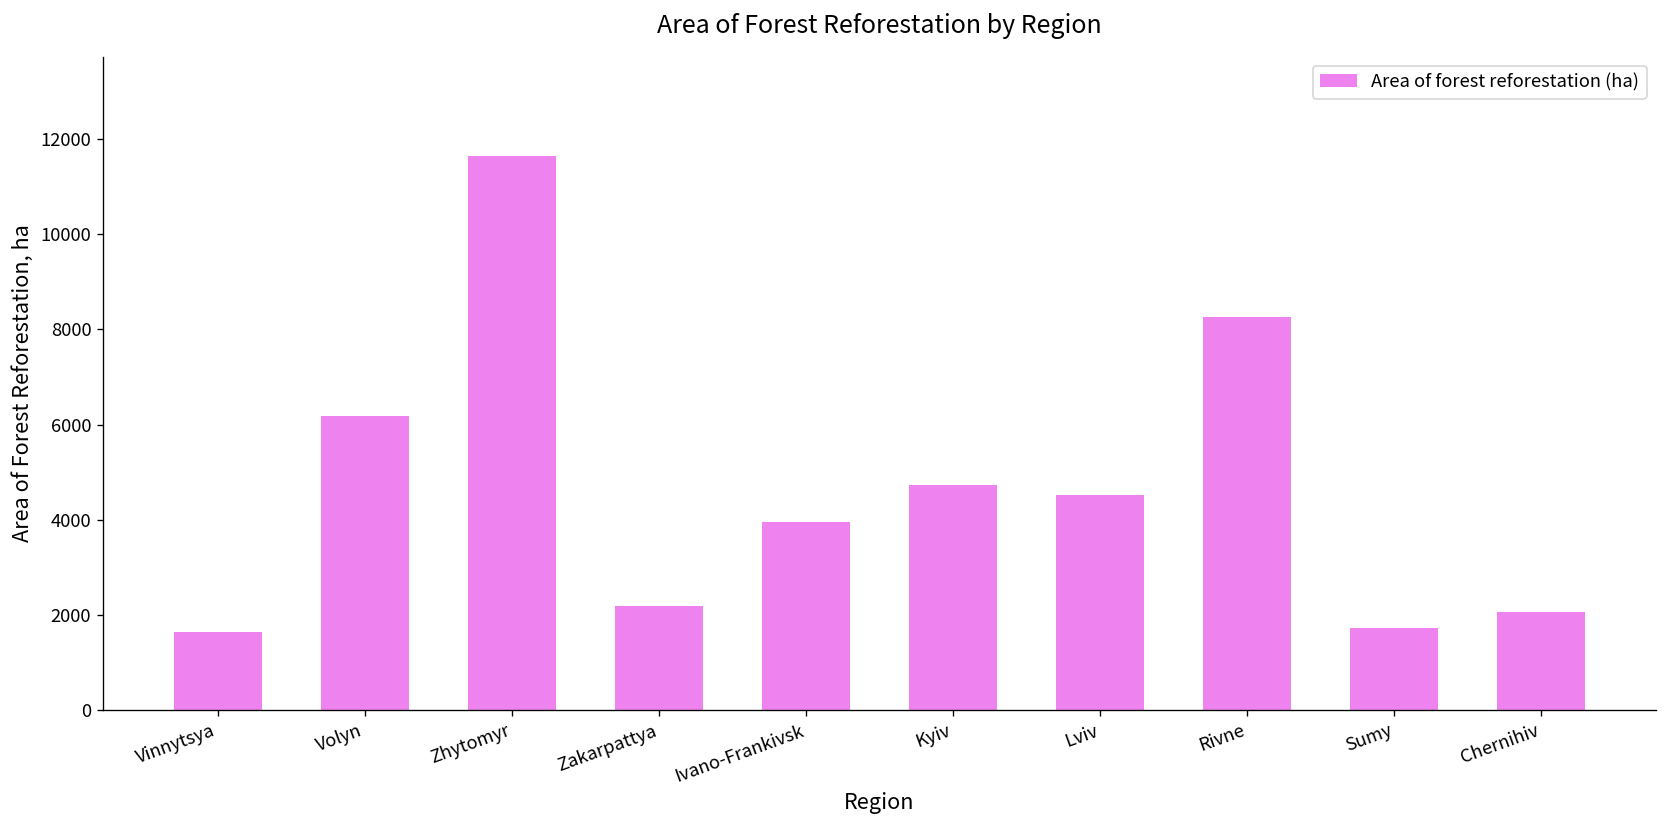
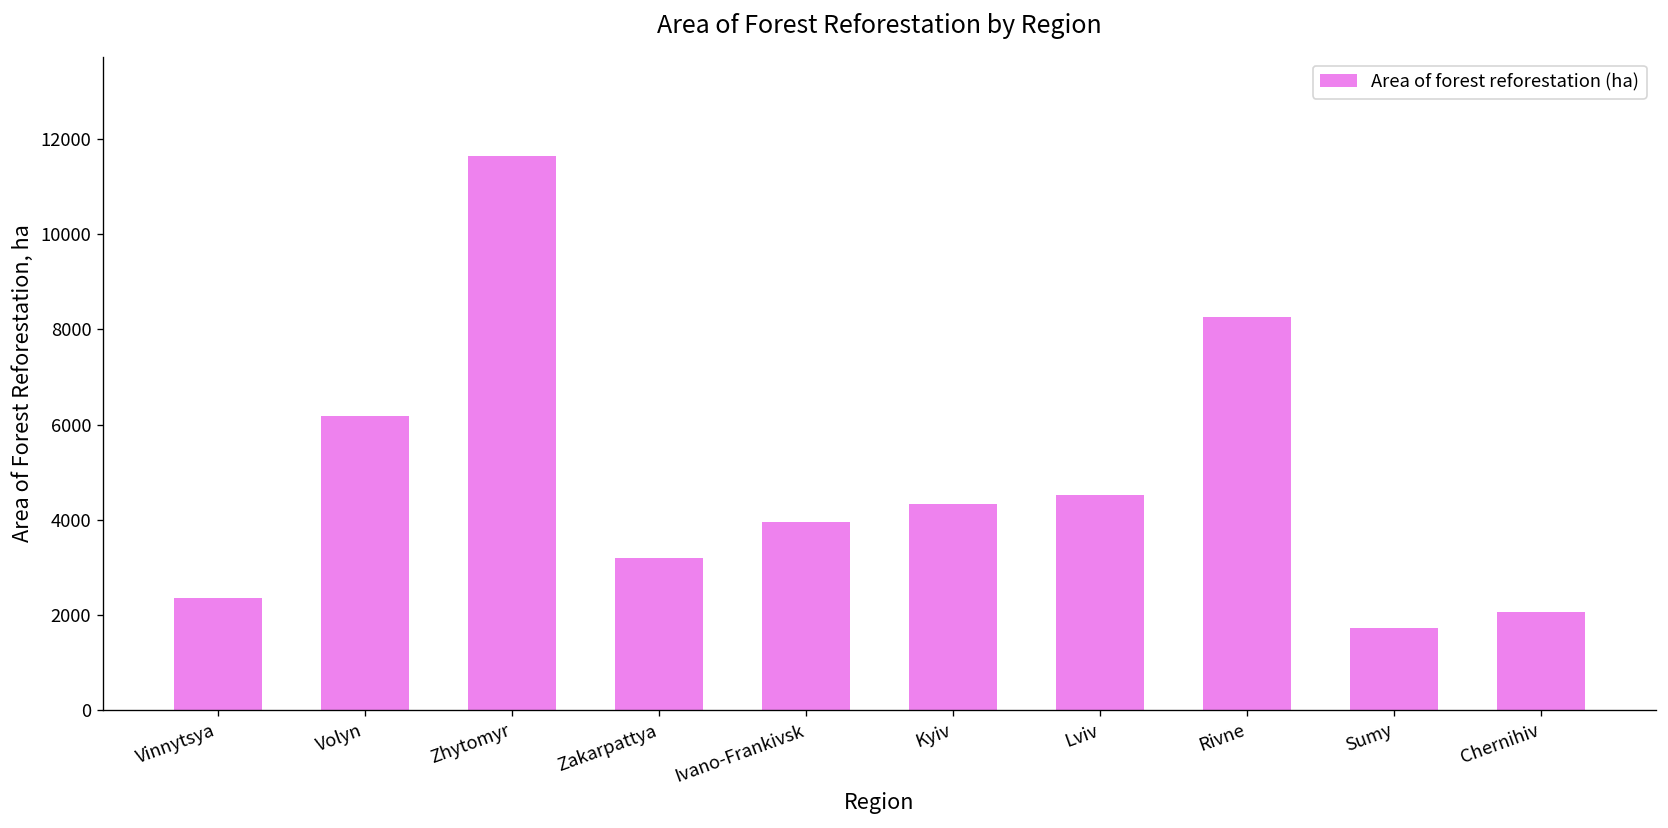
  {
-   "Vinnytsya": 1600,
+   "Vinnytsya": 2400,
    "Volyn": 6200,
    "Zhytomyr": 11600,
-   "Zakarpattya": 2200,
+   "Zakarpattya": 3200,
    "Ivano-Frankivsk": 4000,
-   "Kyiv": 4700,
+   "Kyiv": 4300,
    "Lviv": 4500,
    "Rivne": 8300,
    "Sumy": 1700,
    "Chernihiv": 2100
  }
